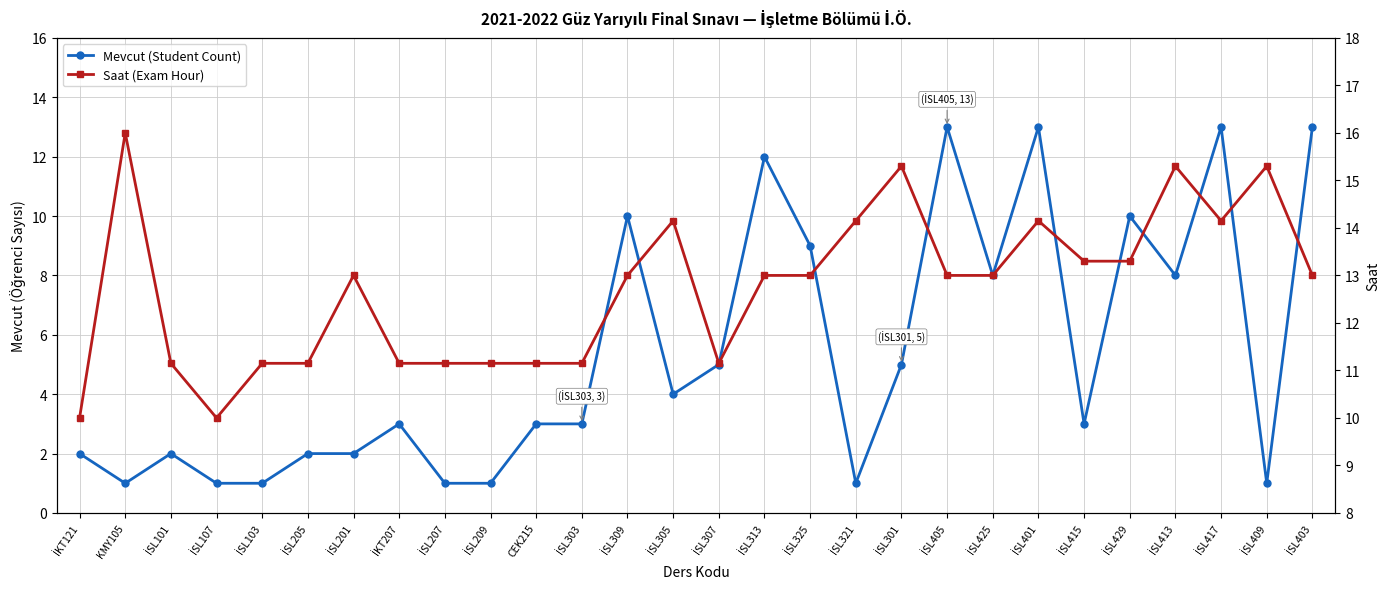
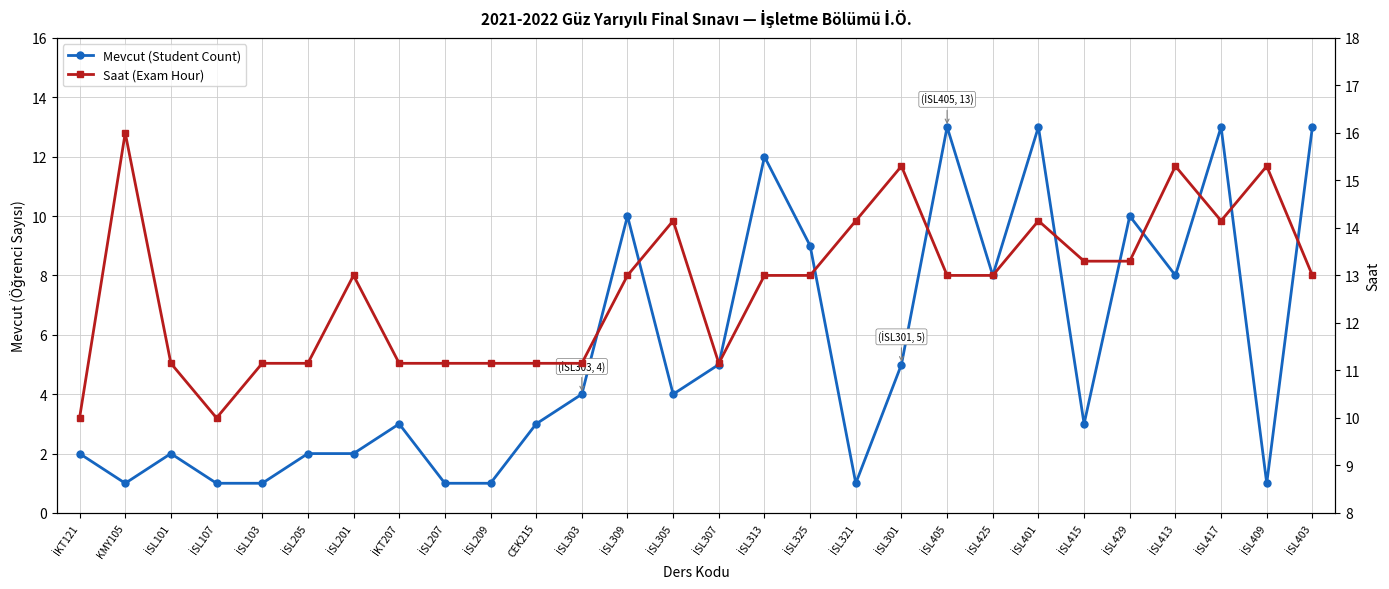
  {
    "Mevcut (Student Count)": {
-     "İSL303": 3
+     "İSL303": 4
    }
  }
